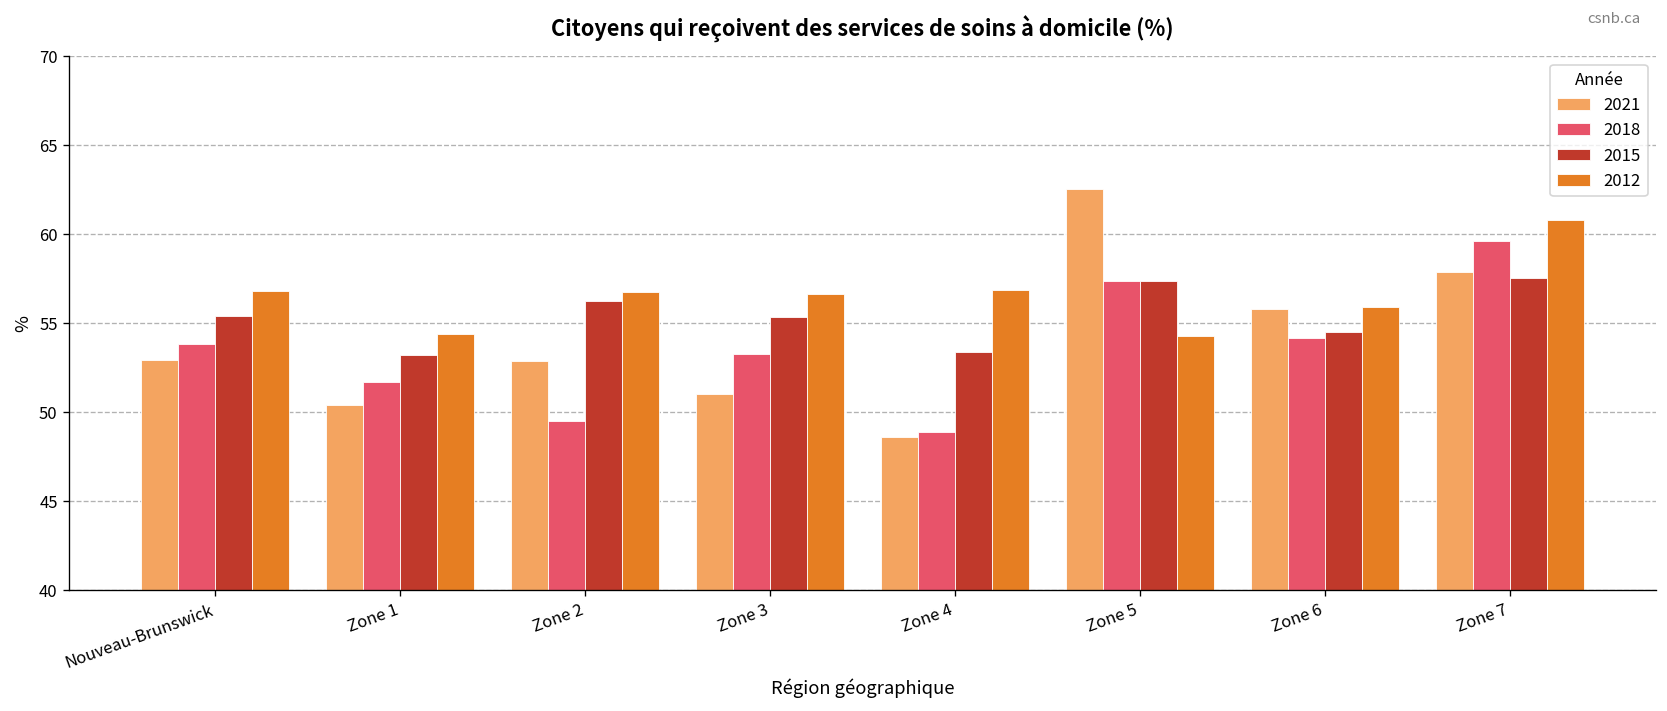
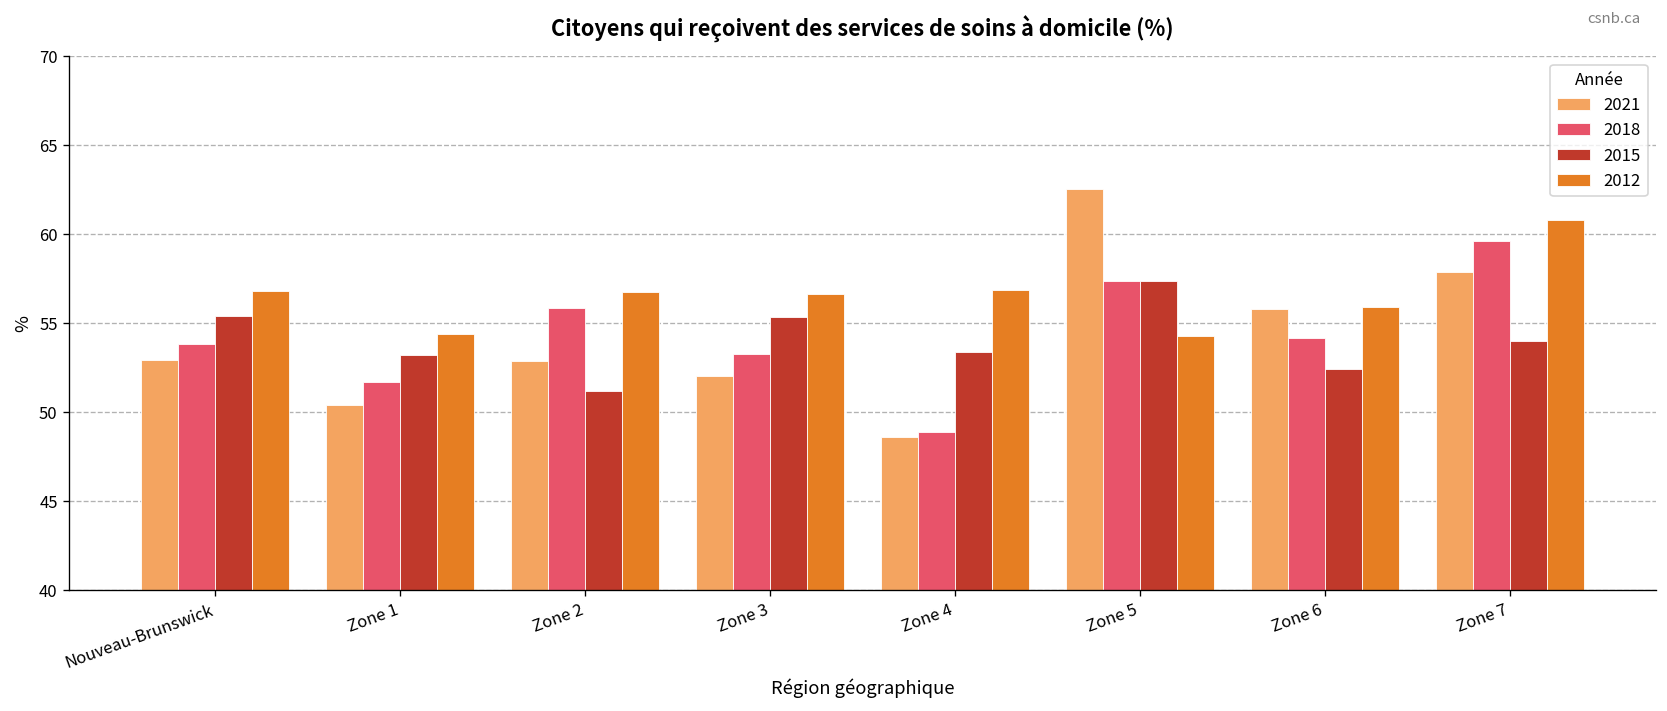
  {
    "2021": {
      "Nouveau-Brunswick": 52.9,
      "Zone 1": 50.4,
      "Zone 2": 52.8,
-     "Zone 3": 51.0,
+     "Zone 3": 52.0,
      "Zone 4": 48.6,
      "Zone 5": 62.5,
      "Zone 6": 55.8,
      "Zone 7": 57.9
    },
    "2018": {
      "Nouveau-Brunswick": 53.8,
      "Zone 1": 51.7,
-     "Zone 2": 49.5,
+     "Zone 2": 55.9,
      "Zone 3": 53.2,
      "Zone 4": 48.8,
      "Zone 5": 57.3,
      "Zone 6": 54.2,
      "Zone 7": 59.6
    },
    "2015": {
      "Nouveau-Brunswick": 55.4,
      "Zone 1": 53.2,
-     "Zone 2": 56.2,
+     "Zone 2": 51.2,
      "Zone 3": 55.4,
      "Zone 4": 53.4,
      "Zone 5": 57.4,
-     "Zone 6": 54.5,
-     "Zone 7": 57.5
+     "Zone 6": 52.4,
+     "Zone 7": 54.0
    },
    "2012": {
      "Nouveau-Brunswick": 56.8,
      "Zone 1": 54.4,
      "Zone 2": 56.8,
      "Zone 3": 56.6,
      "Zone 4": 56.9,
      "Zone 5": 54.3,
      "Zone 6": 55.9,
      "Zone 7": 60.8
    }
  }
